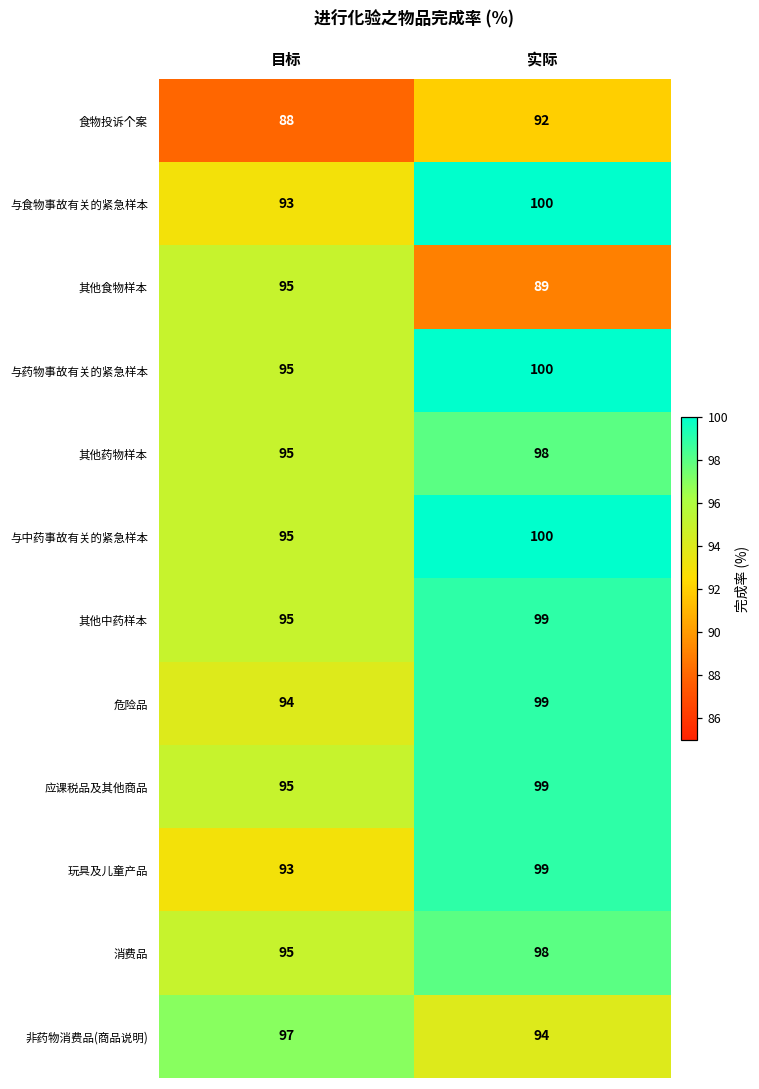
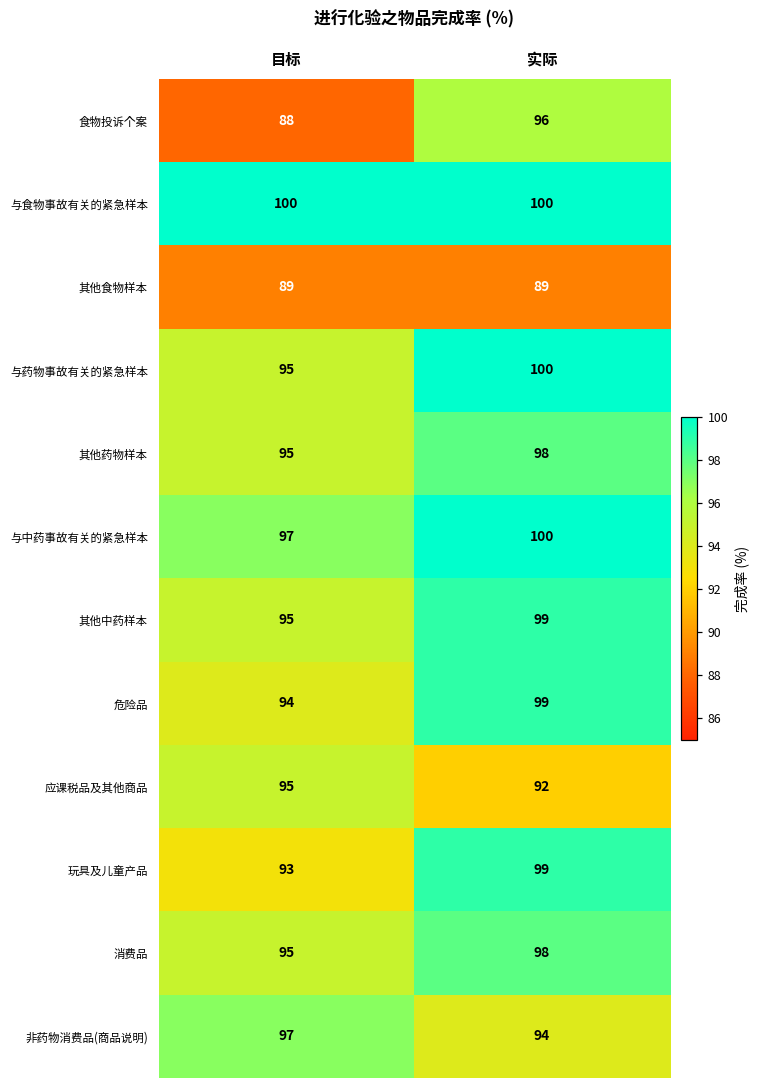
  {
    "食物投诉个案": {
      "目标": 88,
-     "实际": 92
+     "实际": 96
    },
    "与食物事故有关的紧急样本": {
-     "目标": 93,
+     "目标": 100,
      "实际": 100
    },
    "其他食物样本": {
-     "目标": 95,
+     "目标": 89,
      "实际": 89
    },
    "与药物事故有关的紧急样本": {
      "目标": 95,
      "实际": 100
    },
    "其他药物样本": {
      "目标": 95,
      "实际": 98
    },
    "与中药事故有关的紧急样本": {
-     "目标": 95,
+     "目标": 97,
      "实际": 100
    },
    "其他中药样本": {
      "目标": 95,
      "实际": 99
    },
    "危险品": {
      "目标": 94,
      "实际": 99
    },
    "应课税品及其他商品": {
      "目标": 95,
-     "实际": 99
+     "实际": 92
    },
    "玩具及儿童产品": {
      "目标": 93,
      "实际": 99
    },
    "消费品": {
      "目标": 95,
      "实际": 98
    },
    "非药物消费品(商品说明)": {
      "目标": 97,
      "实际": 94
    }
  }
